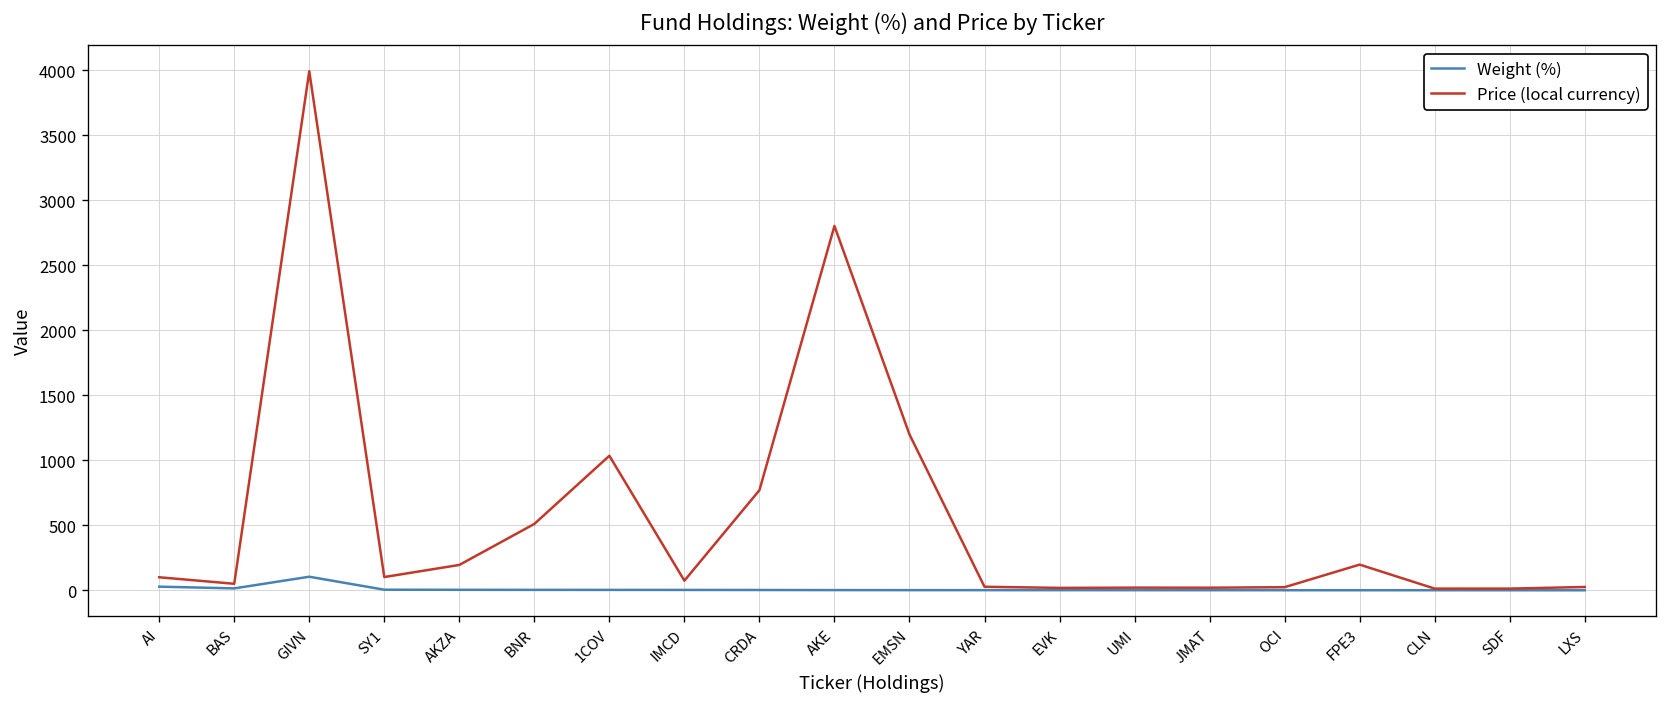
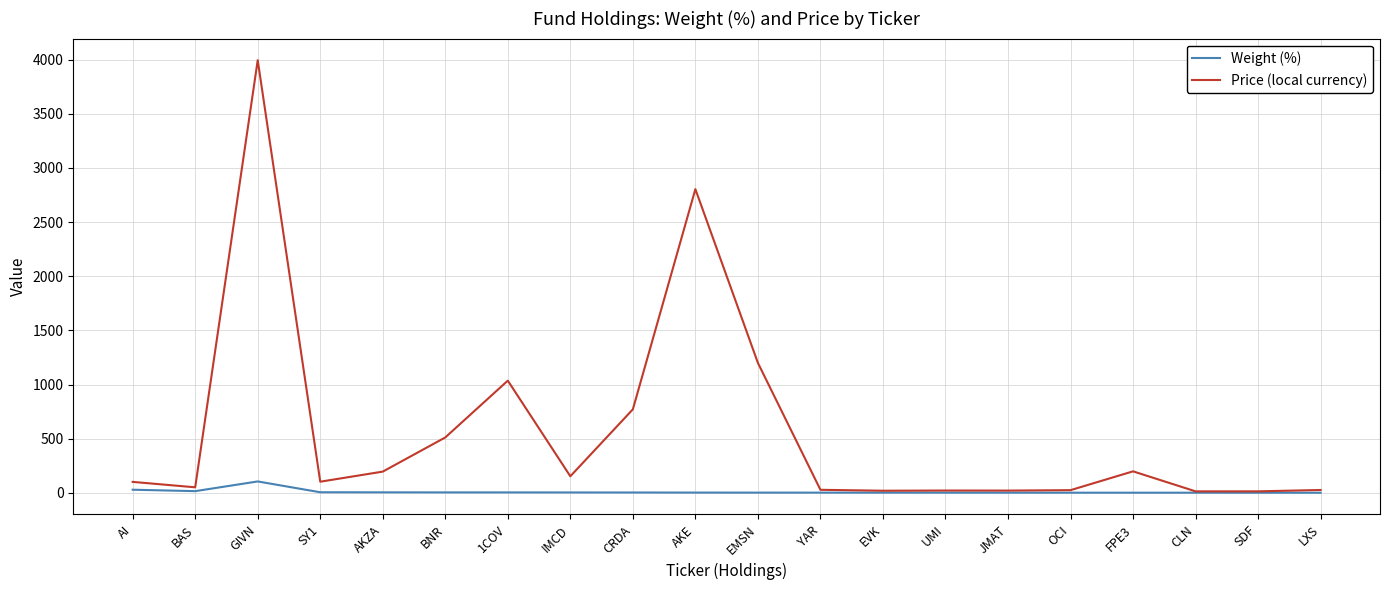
  {
    "Weight (%)": {
      "AI": 30,
      "BAS": 20,
      "GIVN": 110,
      "SY1": 10,
      "AKZA": 0,
      "BNR": 0,
      "1COV": 0,
      "IMCD": 0,
      "CRDA": 0,
      "AKE": 0,
      "EMSN": 0,
      "YAR": 0,
      "FPE3": 0,
      "LXS": 0
    },
    "Price (local currency)": {
      "AI": 100,
      "BAS": 50,
      "GIVN": 3990,
      "SY1": 100,
      "AKZA": 200,
      "BNR": 510,
      "1COV": 1040,
-     "IMCD": 70,
+     "IMCD": 150,
      "CRDA": 770,
      "AKE": 2800,
      "EMSN": 1200,
      "YAR": 30,
      "FPE3": 200,
      "LXS": 30
    }
  }
